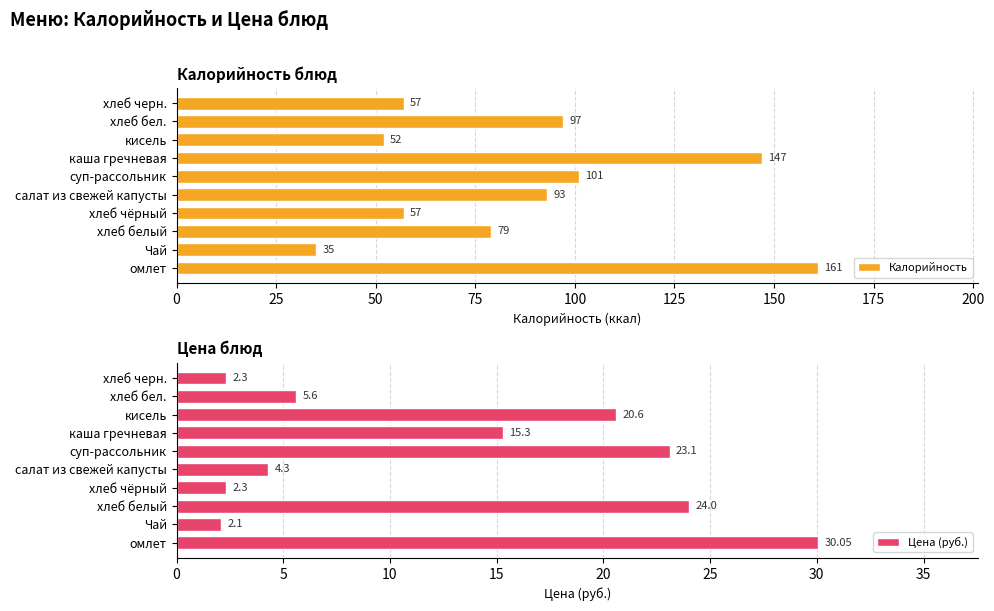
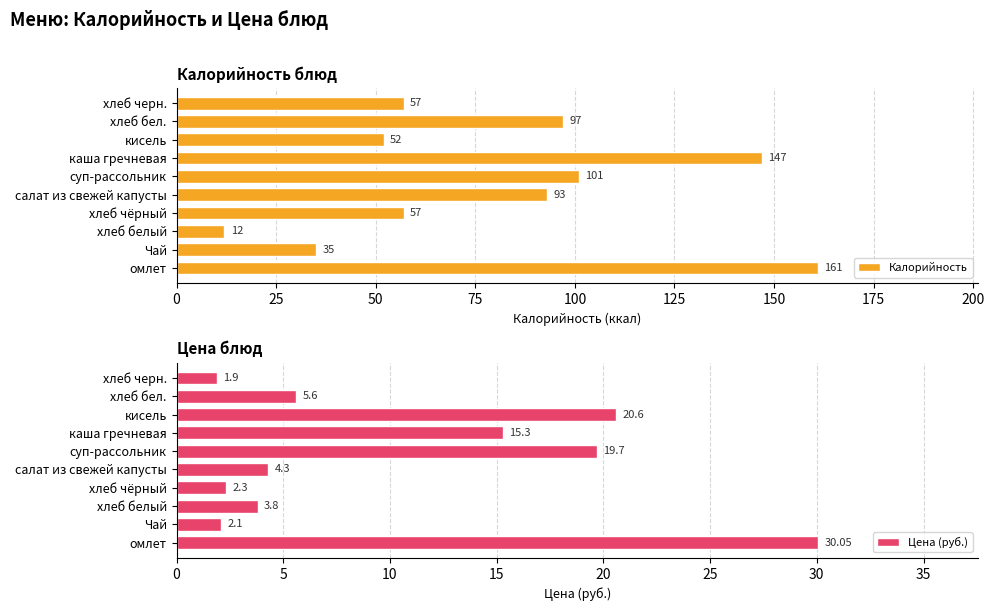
  {
    "Калорийность блюд": {
      "хлеб черн.": 57,
      "хлеб бел.": 97,
      "кисель": 52,
      "каша гречневая": 147,
      "суп-рассольник": 101,
      "салат из свежей капусты": 93,
      "хлеб чёрный": 57,
-     "хлеб белый": 79,
+     "хлеб белый": 12,
      "Чай": 35,
      "омлет": 161
    },
    "Цена блюд": {
-     "хлеб черн.": 2.3,
+     "хлеб черн.": 1.9,
      "хлеб бел.": 5.6,
      "кисель": 20.6,
      "каша гречневая": 15.3,
-     "суп-рассольник": 23.1,
+     "суп-рассольник": 19.7,
      "салат из свежей капусты": 4.3,
      "хлеб чёрный": 2.3,
-     "хлеб белый": 24.0,
+     "хлеб белый": 3.8,
      "Чай": 2.1,
      "омлет": 30.05
    }
  }
